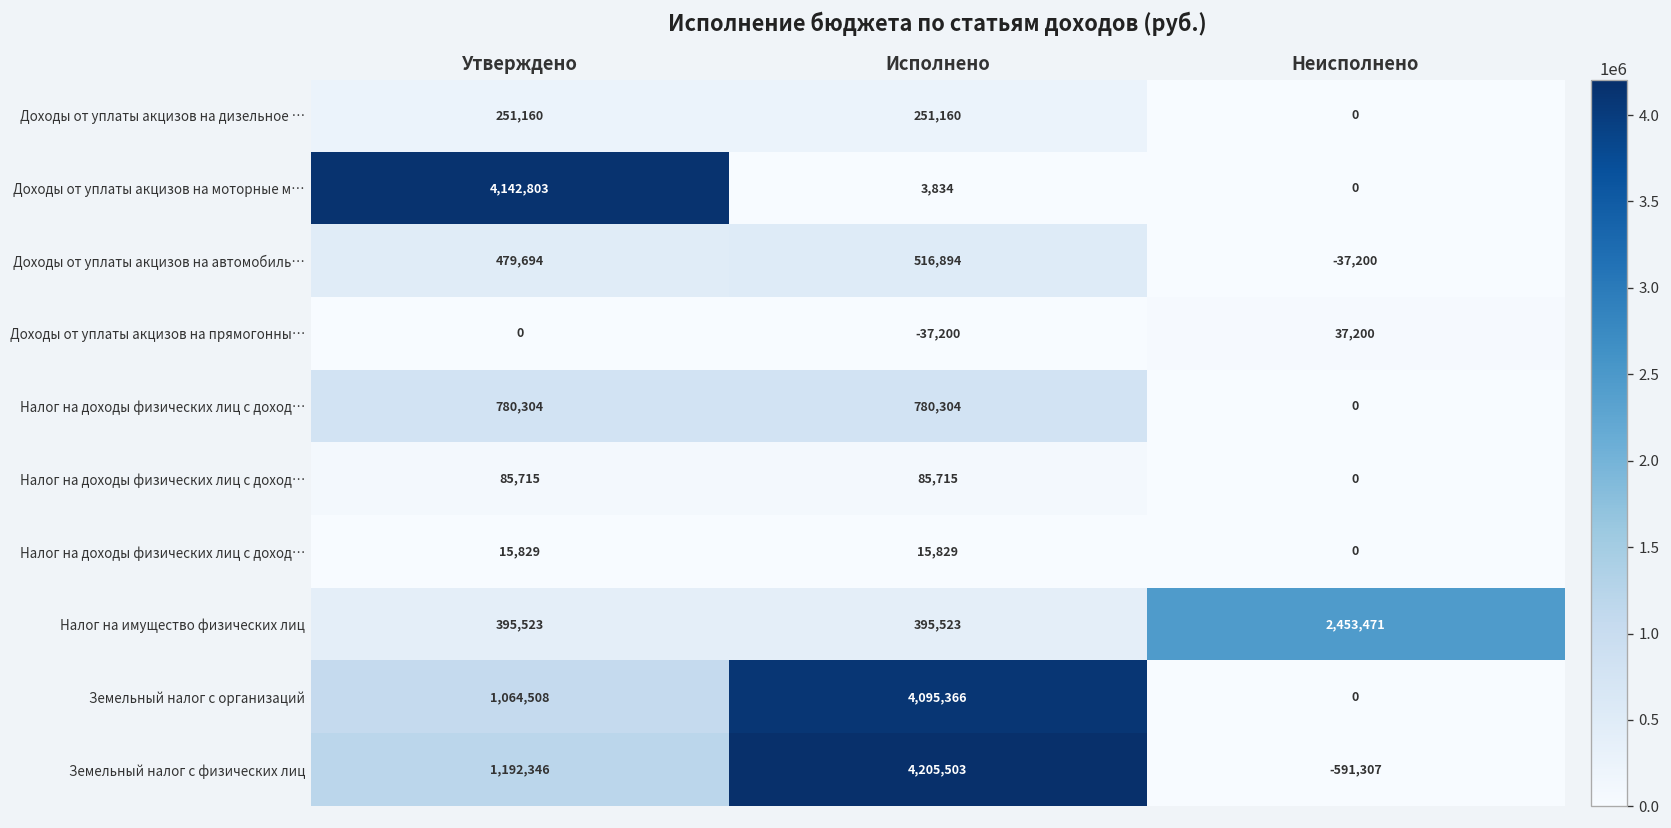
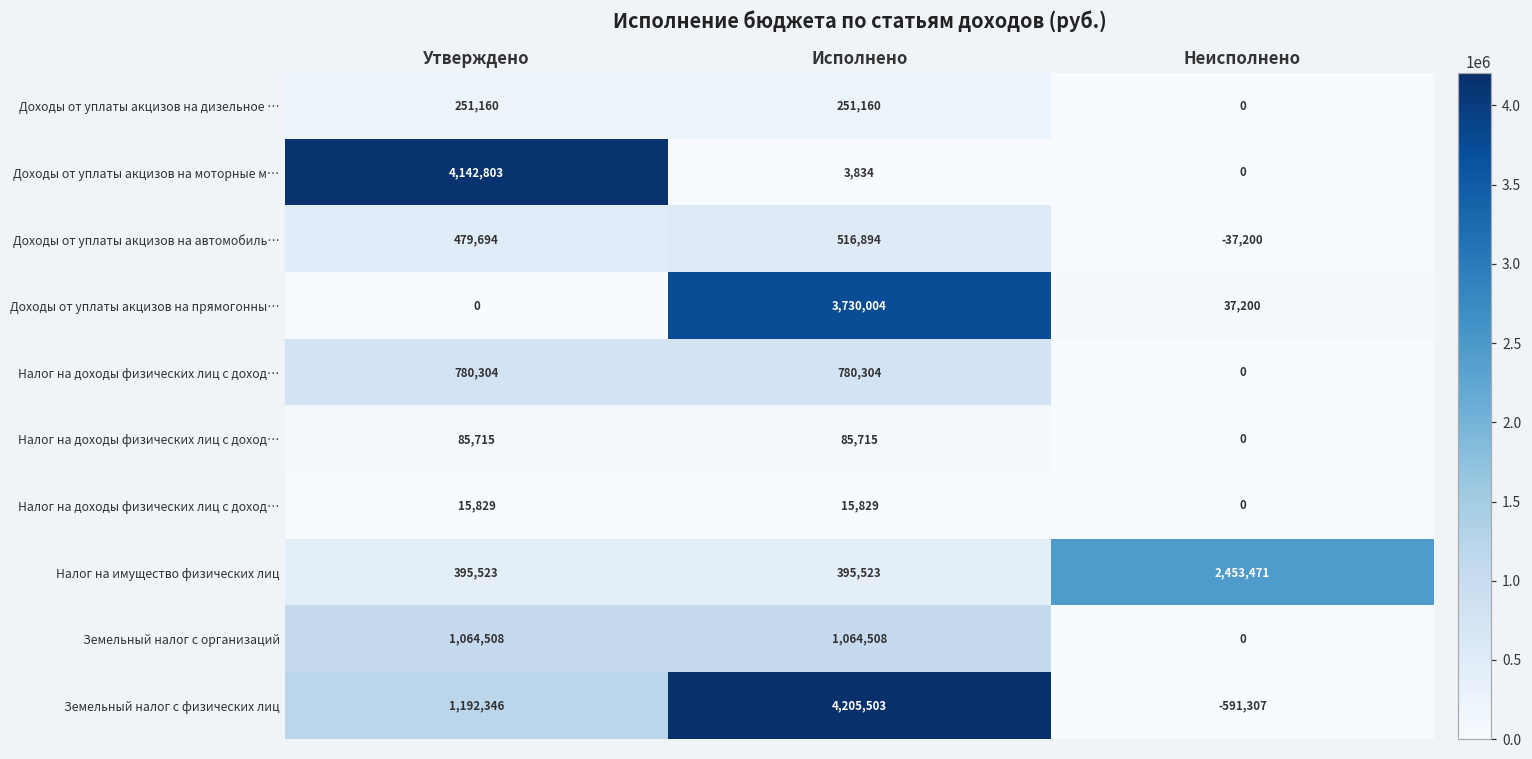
  {
    "Доходы от уплаты акцизов на дизельное …": {
      "Утверждено": "251,160",
      "Исполнено": "251,160",
      "Неисполнено": "0"
    },
    "Доходы от уплаты акцизов на моторные м…": {
      "Утверждено": "4,142,803",
      "Исполнено": "3,834",
      "Неисполнено": "0"
    },
    "Доходы от уплаты акцизов на автомобиль…": {
      "Утверждено": "479,694",
      "Исполнено": "516,894",
      "Неисполнено": "-37,200"
    },
    "Доходы от уплаты акцизов на прямогонны…": {
      "Утверждено": "0",
-     "Исполнено": "-37,200",
+     "Исполнено": "3,730,004",
      "Неисполнено": "37,200"
    },
    "Налог на имущество физических лиц": {
      "Утверждено": "395,523",
      "Исполнено": "395,523",
      "Неисполнено": "2,453,471"
    },
    "Земельный налог с организаций": {
      "Утверждено": "1,064,508",
-     "Исполнено": "4,095,366",
+     "Исполнено": "1,064,508",
      "Неисполнено": "0"
    },
    "Земельный налог с физических лиц": {
      "Утверждено": "1,192,346",
      "Исполнено": "4,205,503",
      "Неисполнено": "-591,307"
    }
  }
